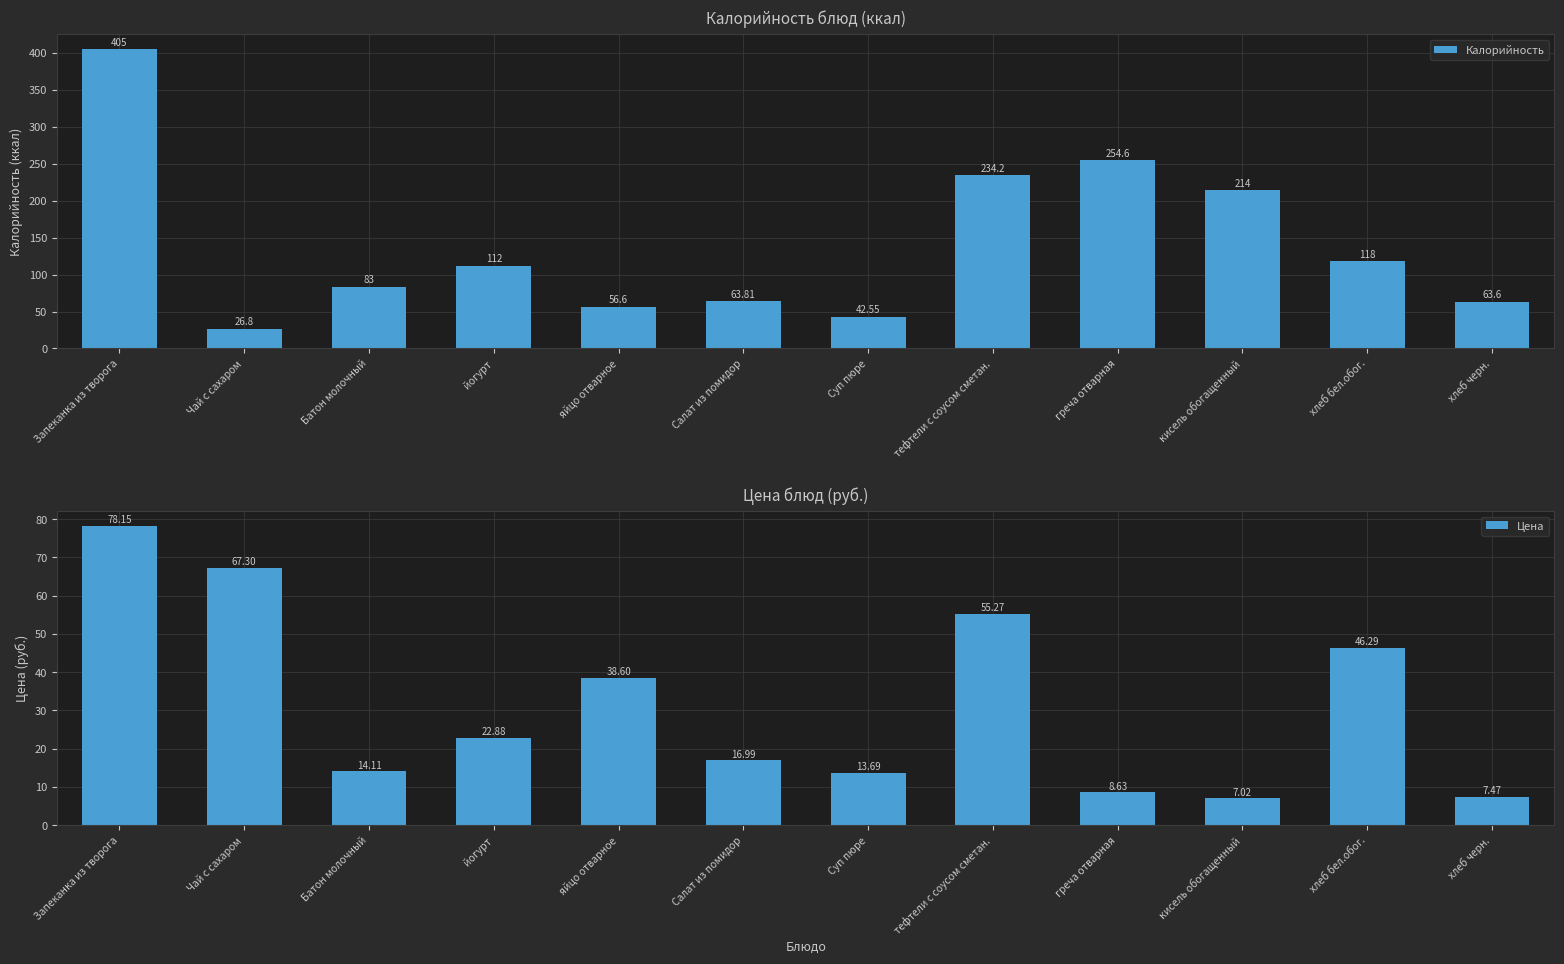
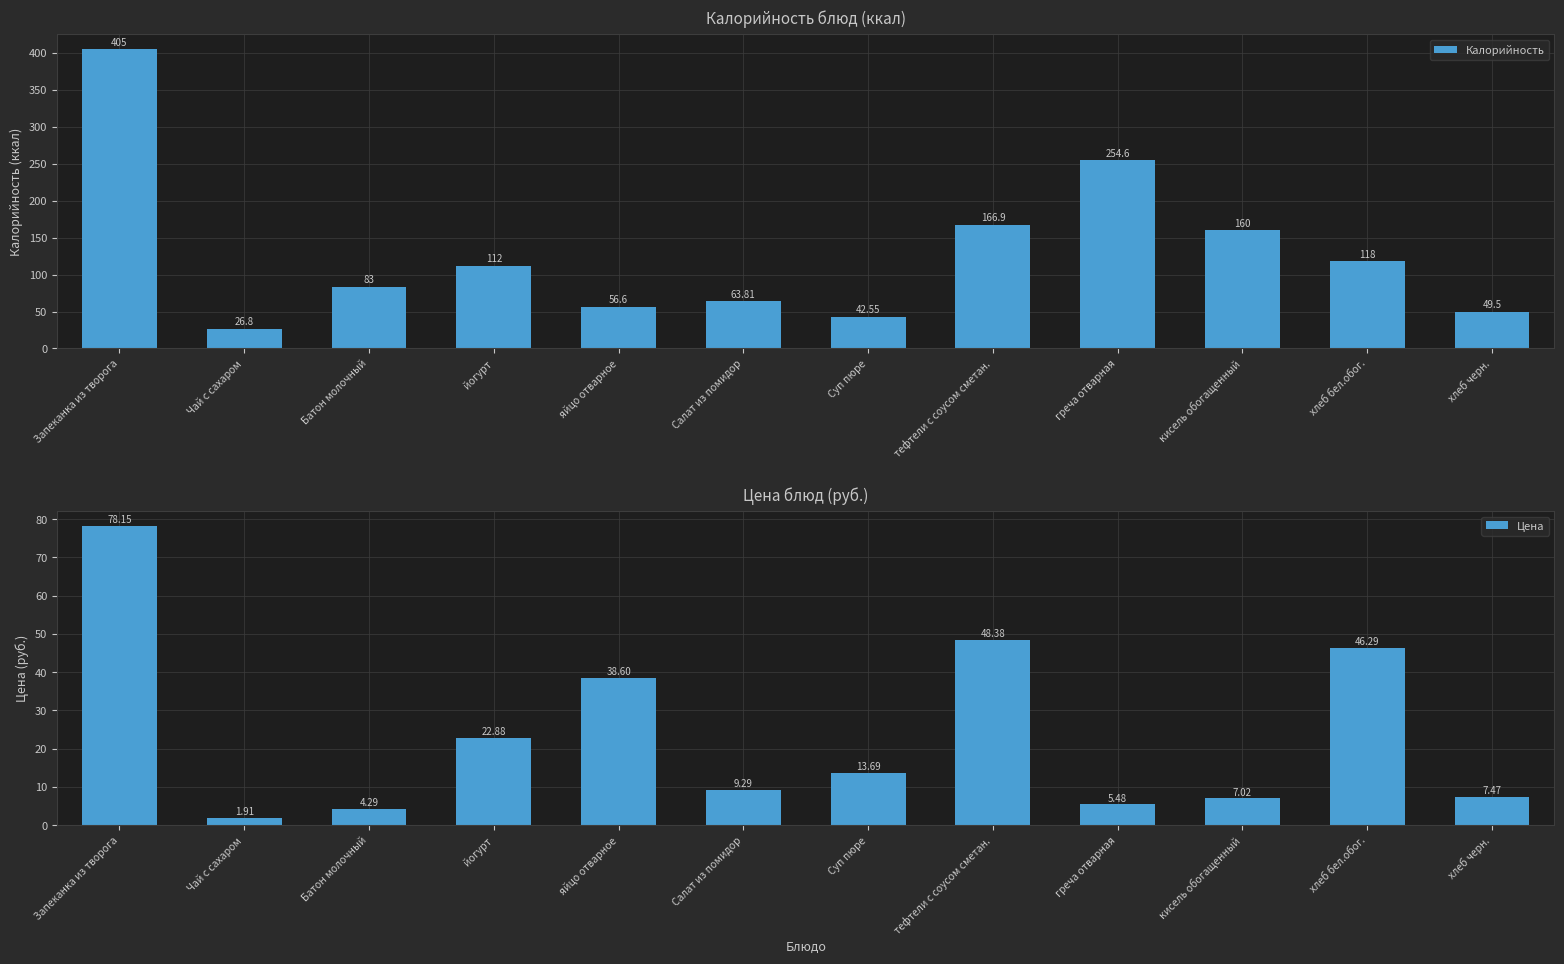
  {
    "Калорийность блюд (ккал)": {
      "Запеканка из творога": 405,
      "Чай с сахаром": 26.8,
      "Батон молочный": 83,
      "йогурт": 112,
      "яйцо отварное": 56.6,
      "Салат из помидор": 63.81,
      "Суп пюре": 42.55,
-     "тефтели с соусом сметан.": 234.2,
+     "тефтели с соусом сметан.": 166.9,
      "греча отварная": 254.6,
-     "кисель обогащенный": 214,
+     "кисель обогащенный": 160,
      "хлеб бел.обог.": 118,
-     "хлеб черн.": 63.6
+     "хлеб черн.": 49.5
    },
    "Цена блюд (руб.)": {
      "Запеканка из творога": 78.15,
-     "Чай с сахаром": 67.30,
-     "Батон молочный": 14.11,
+     "Чай с сахаром": 1.91,
+     "Батон молочный": 4.29,
      "йогурт": 22.88,
      "яйцо отварное": 38.60,
-     "Салат из помидор": 16.99,
+     "Салат из помидор": 9.29,
      "Суп пюре": 13.69,
-     "тефтели с соусом сметан.": 55.27,
-     "греча отварная": 8.63,
+     "тефтели с соусом сметан.": 48.38,
+     "греча отварная": 5.48,
      "кисель обогащенный": 7.02,
      "хлеб бел.обог.": 46.29,
      "хлеб черн.": 7.47
    }
  }
